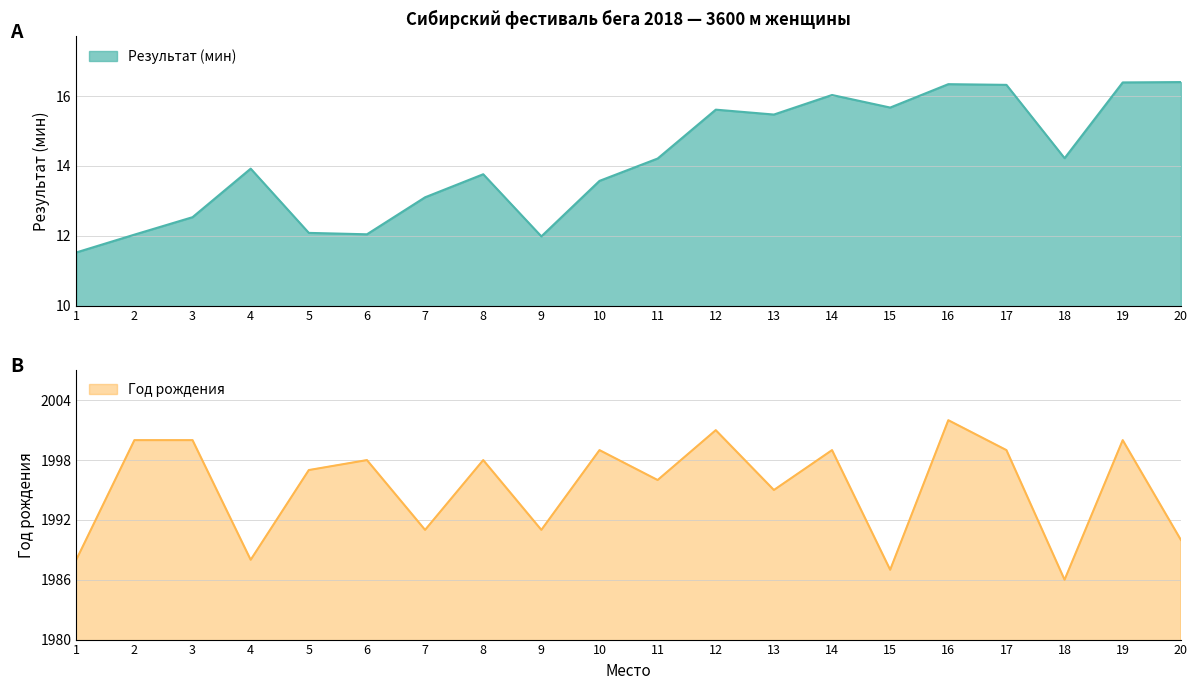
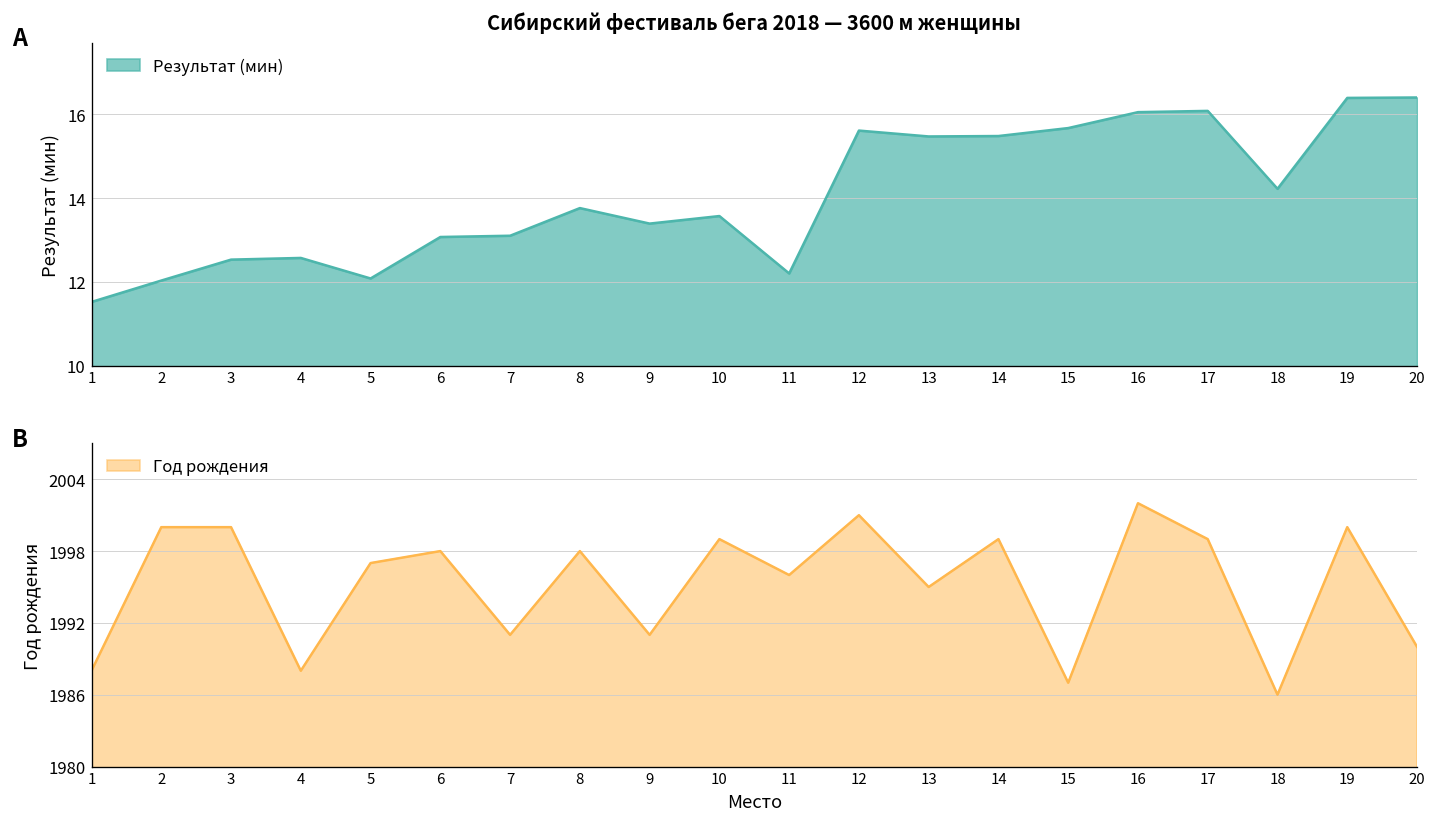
  {
    "Сибирский фестиваль бега 2018 — 3600 м женщины": {
      "1": 11.5,
      "2": 12.0,
      "3": 12.5,
-     "4": 13.9,
+     "4": 12.6,
      "5": 12.1,
-     "6": 12.0,
+     "6": 13.1,
      "7": 13.1,
      "8": 13.8,
-     "9": 12.0,
+     "9": 13.4,
      "10": 13.6,
-     "11": 14.2,
+     "11": 12.2,
      "12": 15.6,
      "13": 15.5,
-     "14": 16.0,
+     "14": 15.5,
      "15": 15.7,
-     "16": 16.3,
-     "17": 16.3,
+     "16": 16.1,
+     "17": 16.1,
      "18": 14.2,
      "19": 16.4,
      "20": 16.4
    }
  }
